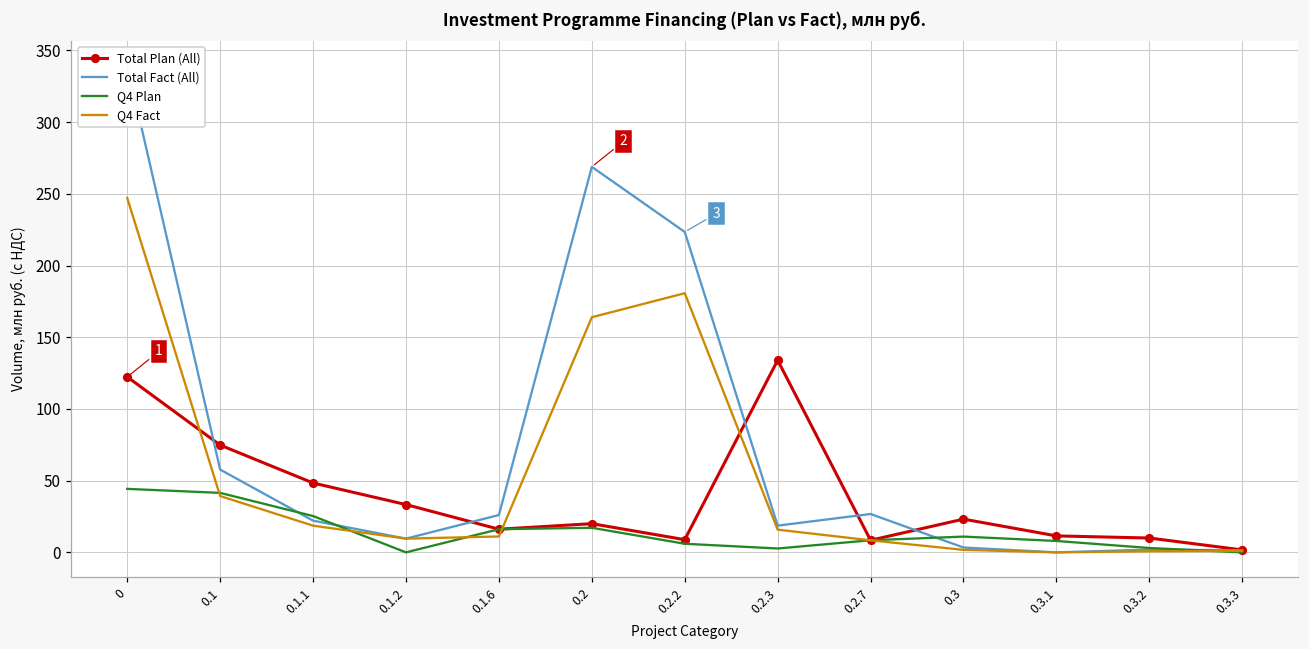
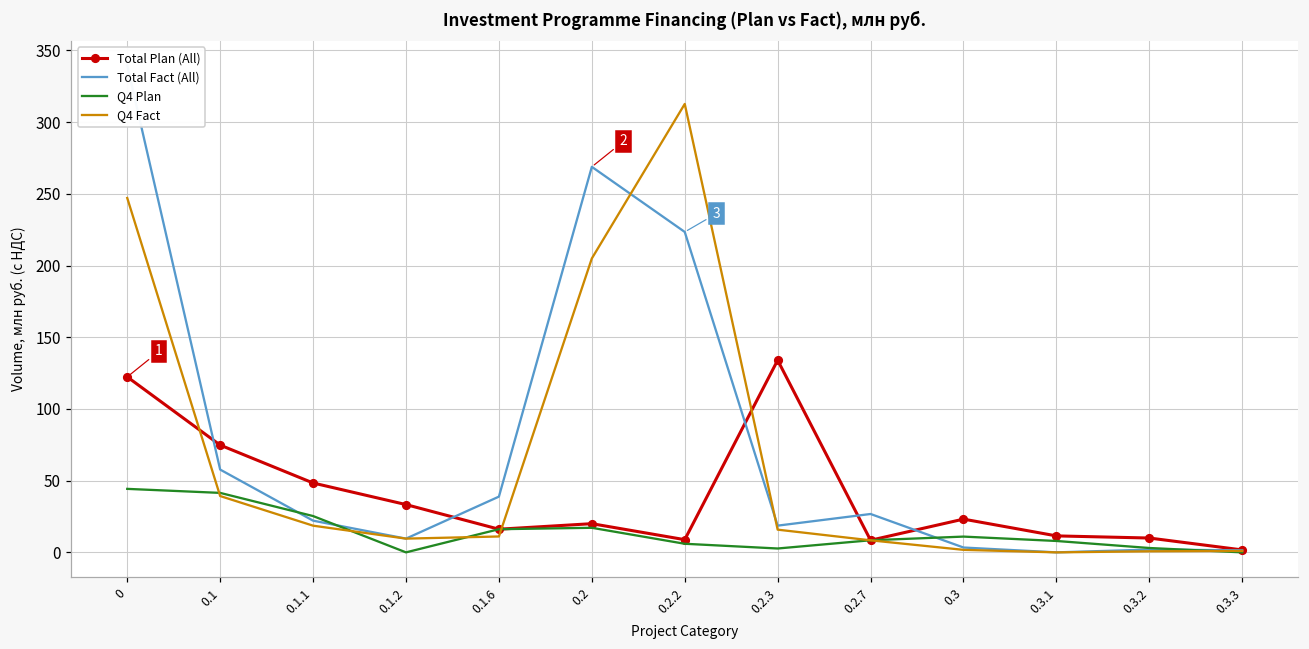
  {
    "Total Plan (All)": {
      "0": 122,
      "0.1": 75,
      "0.1.1": 48,
      "0.1.2": 33,
      "0.2": 20,
      "0.2.2": 9,
      "0.2.3": 134,
      "0.3": 23,
      "0.3.1": 11,
      "0.3.2": 10
    },
    "Total Fact (All)": {
      "0.1": 58,
      "0.1.1": 22,
-     "0.1.6": 26,
+     "0.1.6": 39,
      "0.2": 269,
      "0.2.2": 223,
      "0.2.3": 19,
      "0.2.7": 27
    },
    "Q4 Plan": {
      "0": 44,
      "0.1": 41,
      "0.1.1": 25,
      "0.1.2": 0,
      "0.2": 17,
      "0.2.2": 6,
      "0.2.3": 3,
      "0.3": 11,
      "0.3.1": 8
    },
    "Q4 Fact": {
      "0": 247,
      "0.1": 39,
      "0.1.1": 19,
      "0.1.6": 11,
-     "0.2": 164,
-     "0.2.2": 181,
+     "0.2": 205,
+     "0.2.2": 313,
      "0.2.3": 16
    }
  }
